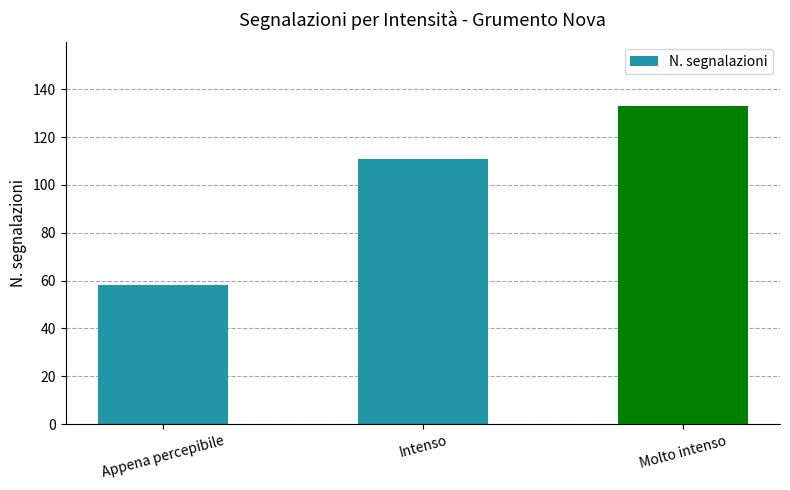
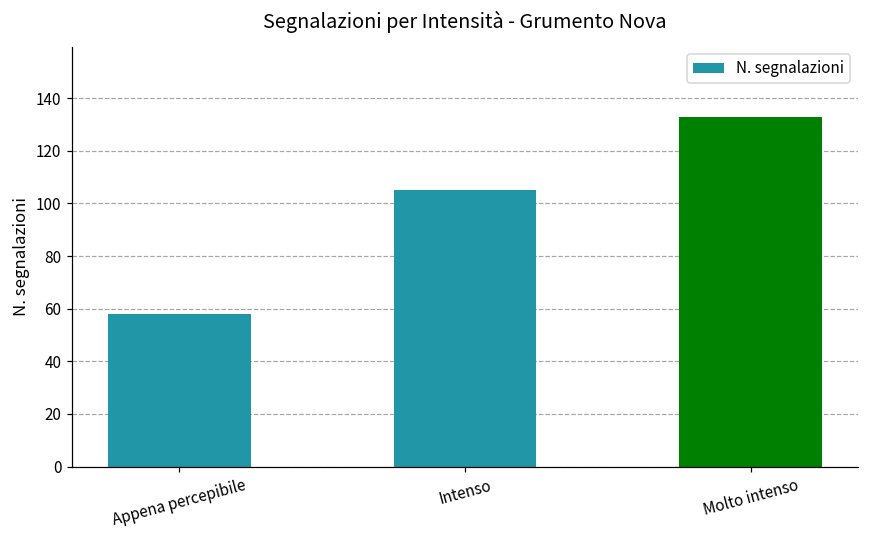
  {
    "Appena percepibile": 58,
-   "Intenso": 111,
+   "Intenso": 105,
    "Molto intenso": 133
  }
